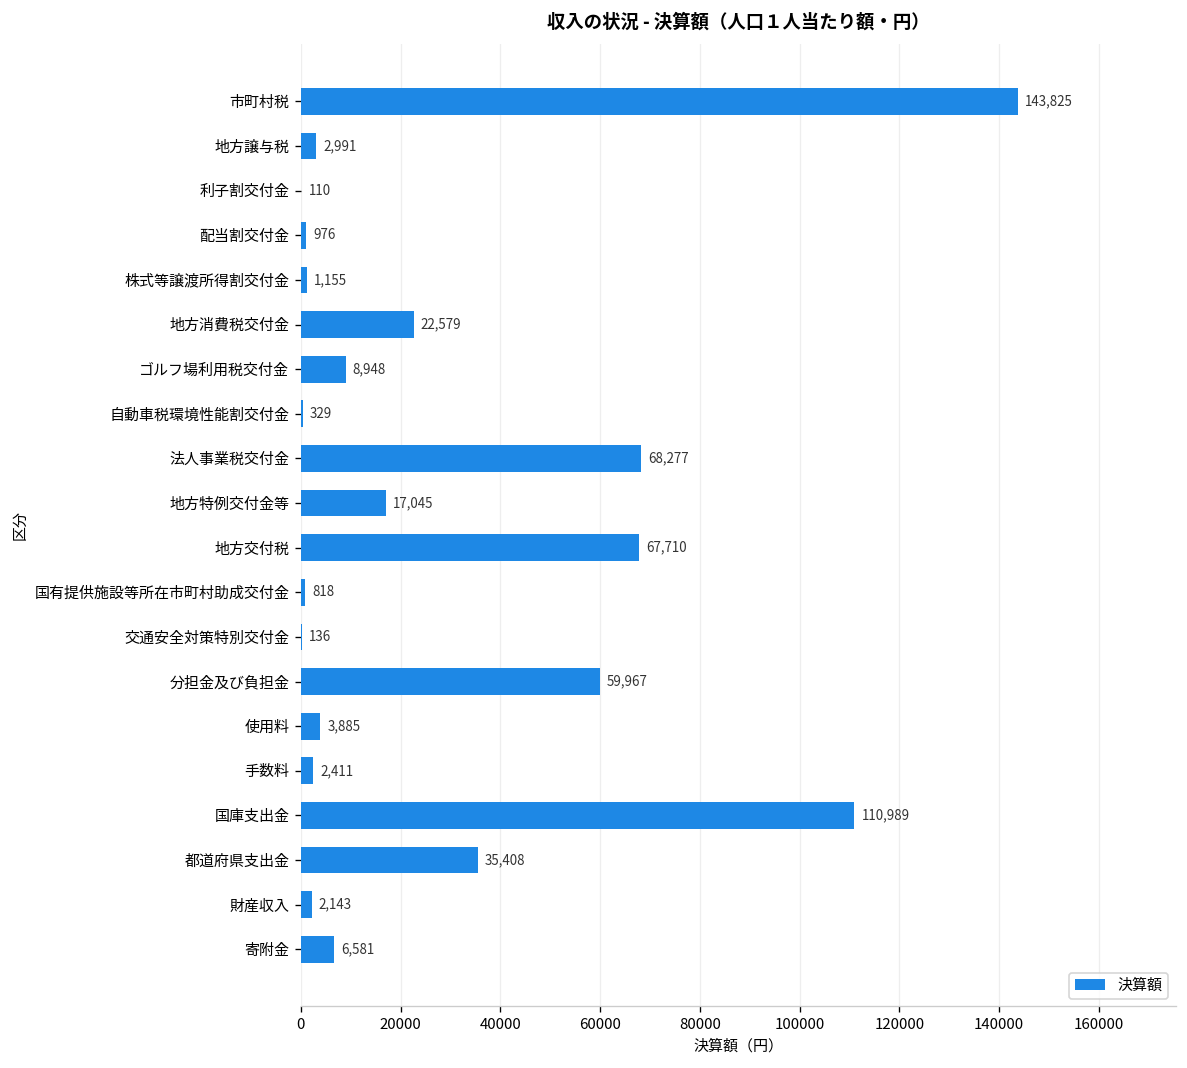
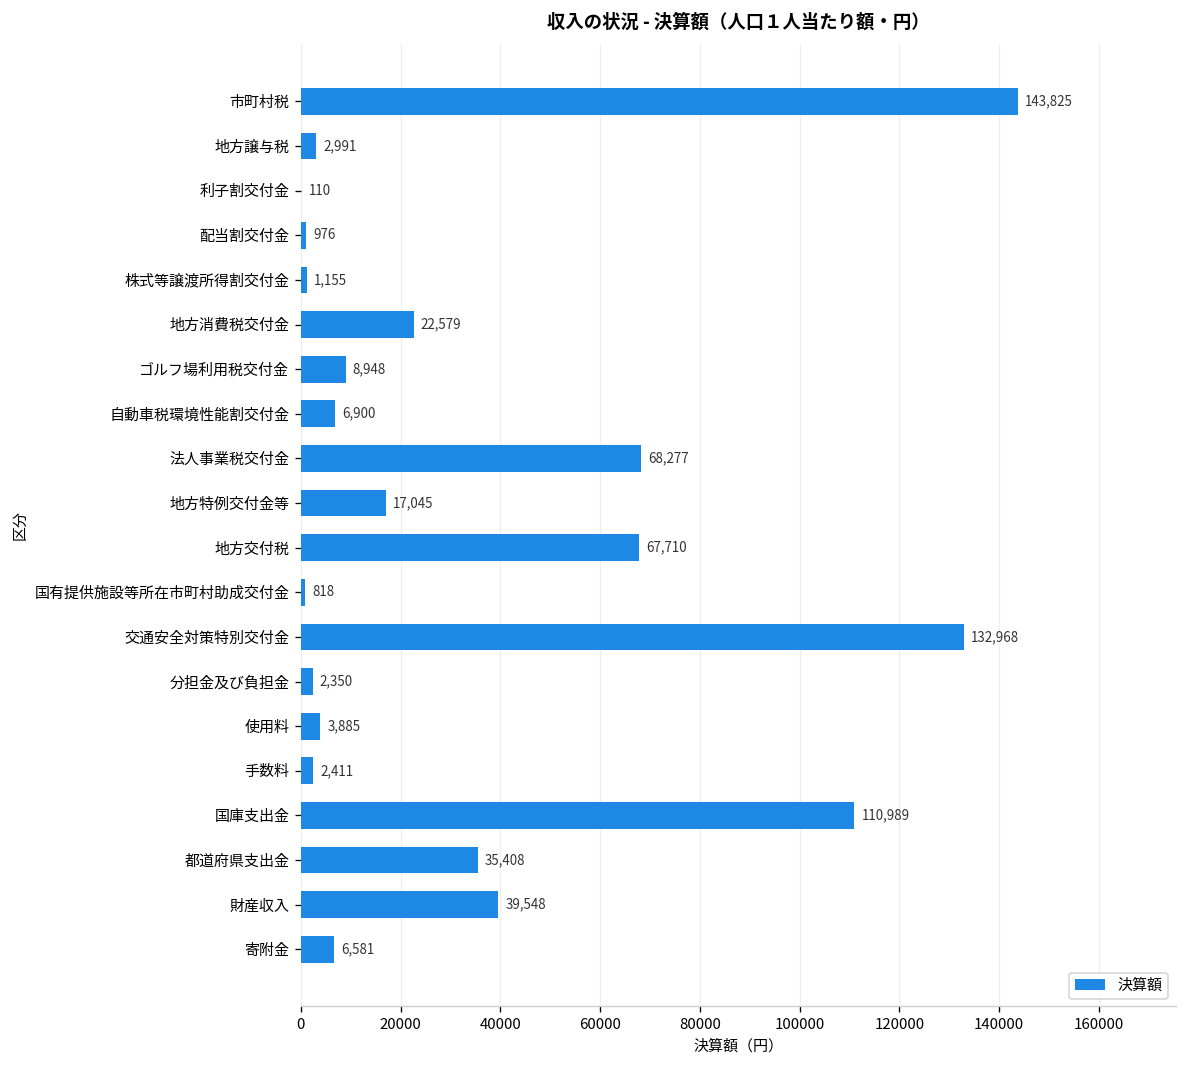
  {
    "市町村税": "143,825",
    "地方譲与税": "2,991",
    "利子割交付金": "110",
    "配当割交付金": "976",
    "株式等譲渡所得割交付金": "1,155",
    "地方消費税交付金": "22,579",
    "ゴルフ場利用税交付金": "8,948",
-   "自動車税環境性能割交付金": "329",
+   "自動車税環境性能割交付金": "6,900",
    "法人事業税交付金": "68,277",
    "地方特例交付金等": "17,045",
    "地方交付税": "67,710",
    "国有提供施設等所在市町村助成交付金": "818",
-   "交通安全対策特別交付金": "136",
-   "分担金及び負担金": "59,967",
+   "交通安全対策特別交付金": "132,968",
+   "分担金及び負担金": "2,350",
    "使用料": "3,885",
    "手数料": "2,411",
    "国庫支出金": "110,989",
    "都道府県支出金": "35,408",
-   "財産収入": "2,143",
+   "財産収入": "39,548",
    "寄附金": "6,581"
  }
